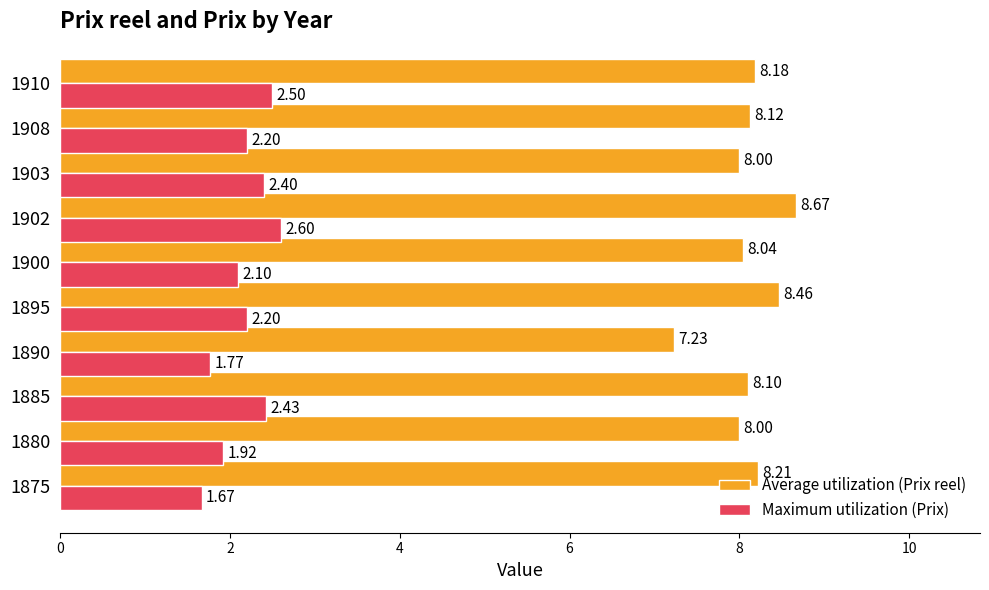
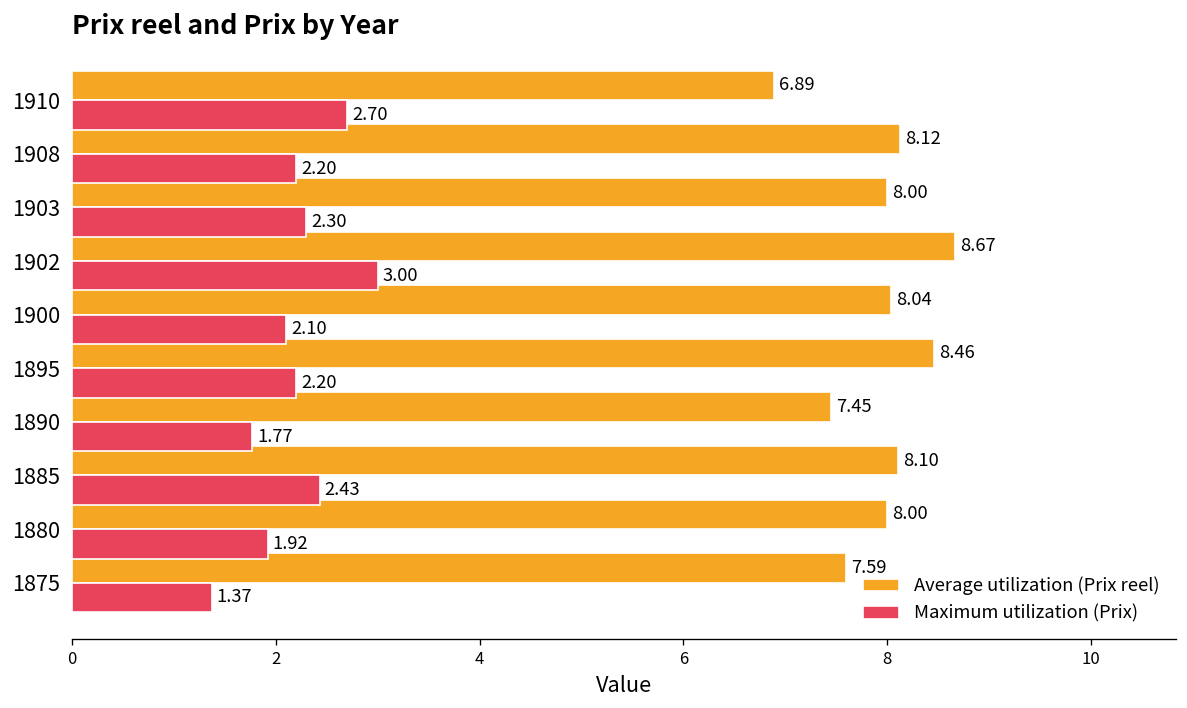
  {
    "Average utilization (Prix reel)": {
-     "1910": 8.18,
+     "1910": 6.89,
      "1908": 8.12,
      "1903": 8.00,
      "1902": 8.67,
      "1900": 8.04,
      "1895": 8.46,
-     "1890": 7.23,
+     "1890": 7.45,
      "1885": 8.10,
      "1880": 8.00,
-     "1875": 8.21
+     "1875": 7.59
    },
    "Maximum utilization (Prix)": {
-     "1910": 2.50,
+     "1910": 2.70,
      "1908": 2.20,
-     "1903": 2.40,
-     "1902": 2.60,
+     "1903": 2.30,
+     "1902": 3.00,
      "1900": 2.10,
      "1895": 2.20,
      "1890": 1.77,
      "1885": 2.43,
      "1880": 1.92,
-     "1875": 1.67
+     "1875": 1.37
    }
  }
